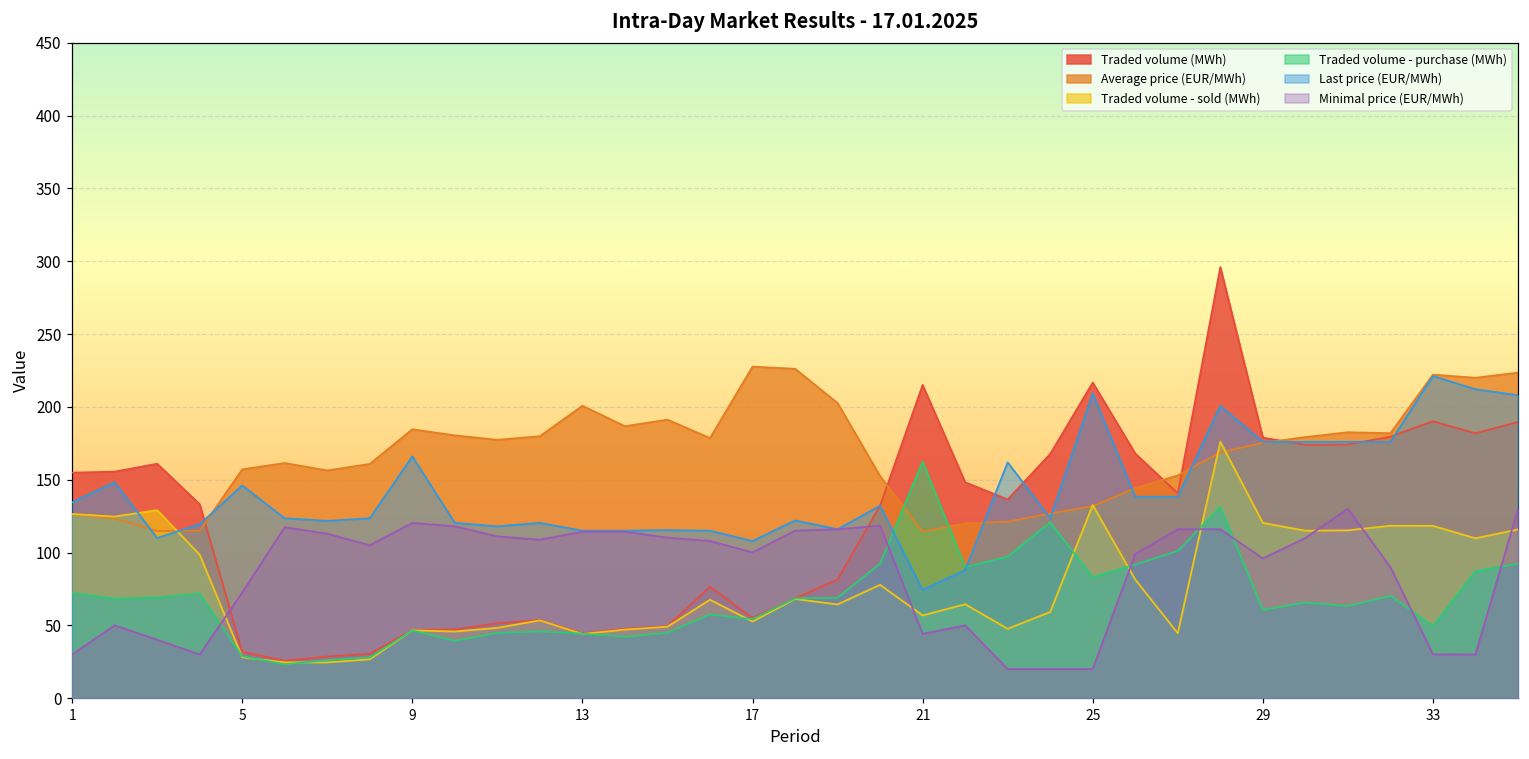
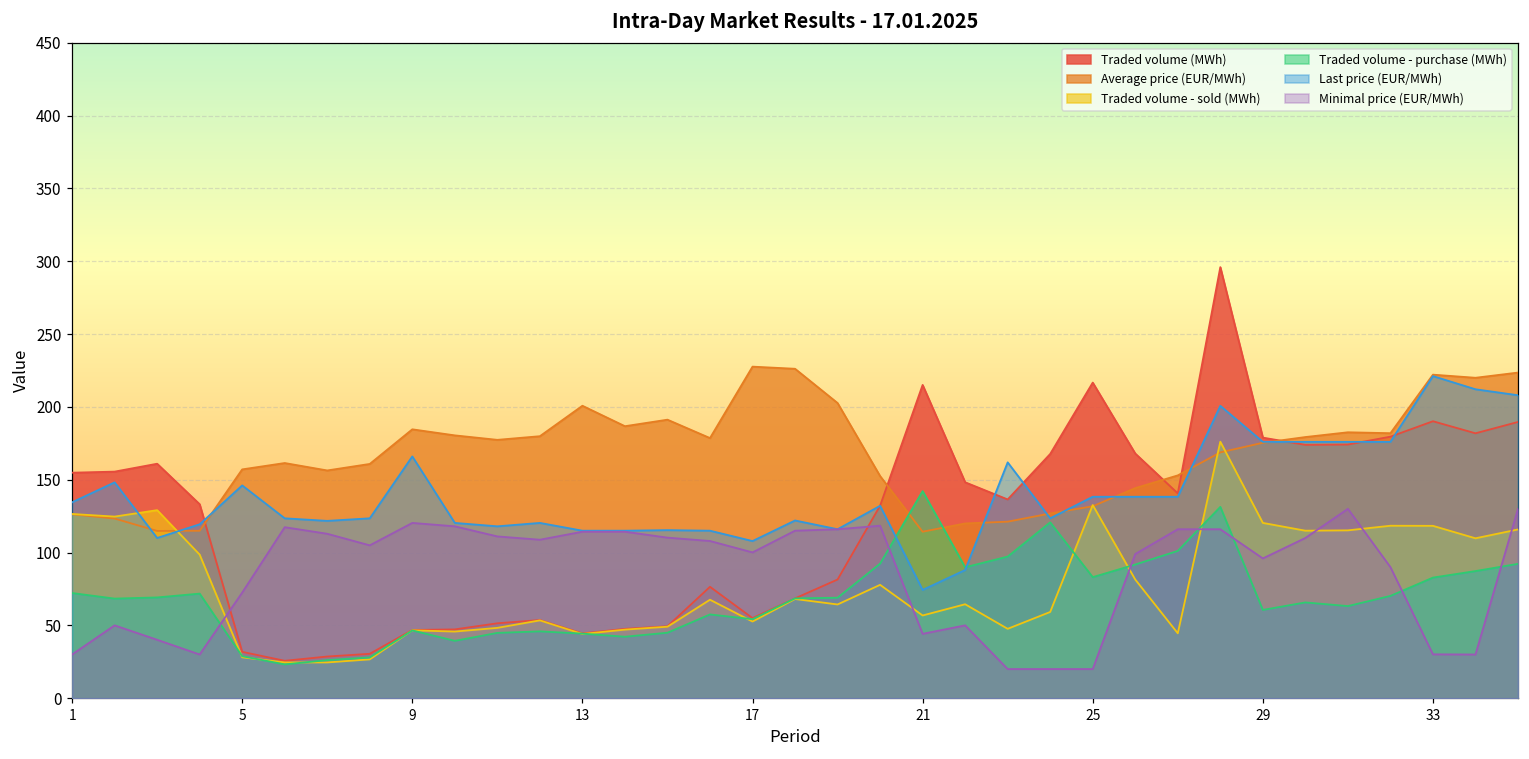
  {
    "Traded volume - sold (MWh)": {
      "21": 57,
      "29": 120,
      "33": 118
    },
    "Traded volume - purchase (MWh)": {
      "1": 72,
-     "21": 162,
+     "21": 142,
      "25": 83,
      "29": 61,
-     "33": 50
+     "33": 83
    },
    "Last price (EUR/MWh)": {
      "1": 135,
      "5": 146,
      "9": 166,
      "17": 108,
      "21": 74,
-     "25": 209
+     "25": 138
    },
    "Minimal price (EUR/MWh)": {
      "1": 30,
      "5": 73,
      "9": 120,
      "17": 100,
      "21": 44,
      "25": 20,
      "29": 96,
      "33": 30
    }
  }
